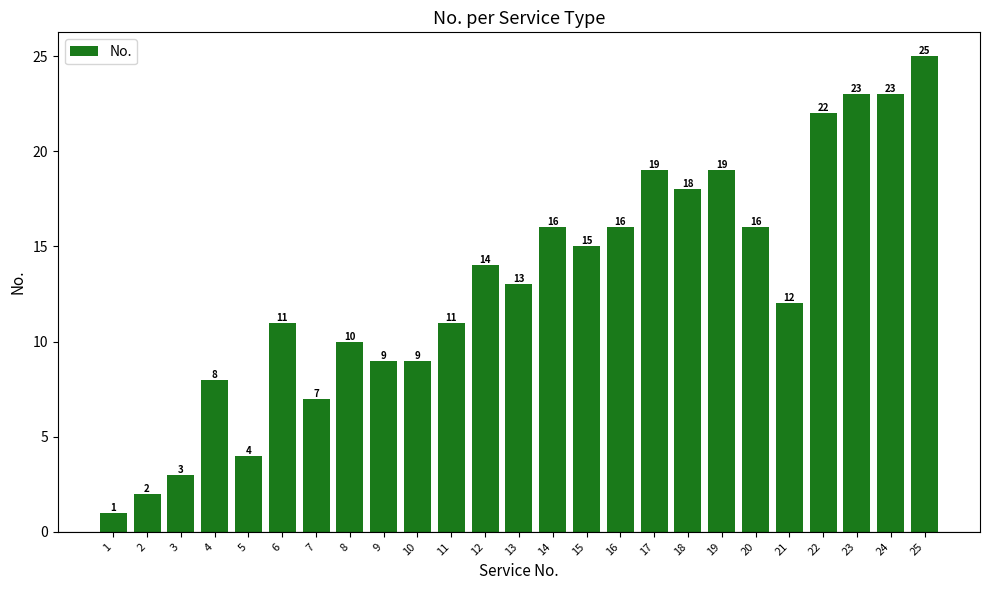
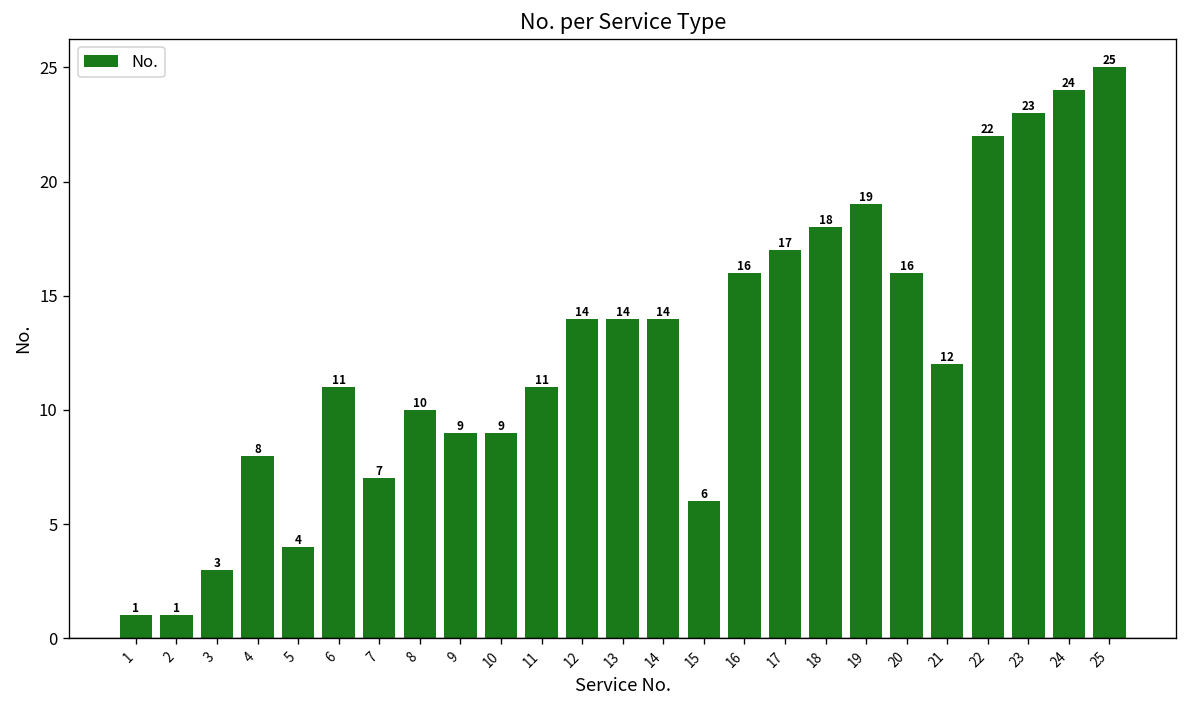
  {
    "1": 1,
-   "2": 2,
+   "2": 1,
    "3": 3,
    "4": 8,
    "5": 4,
    "6": 11,
    "7": 7,
    "8": 10,
    "9": 9,
    "10": 9,
    "11": 11,
    "12": 14,
-   "13": 13,
-   "14": 16,
-   "15": 15,
+   "13": 14,
+   "14": 14,
+   "15": 6,
    "16": 16,
-   "17": 19,
+   "17": 17,
    "18": 18,
    "19": 19,
    "20": 16,
    "21": 12,
    "22": 22,
    "23": 23,
-   "24": 23,
+   "24": 24,
    "25": 25
  }
